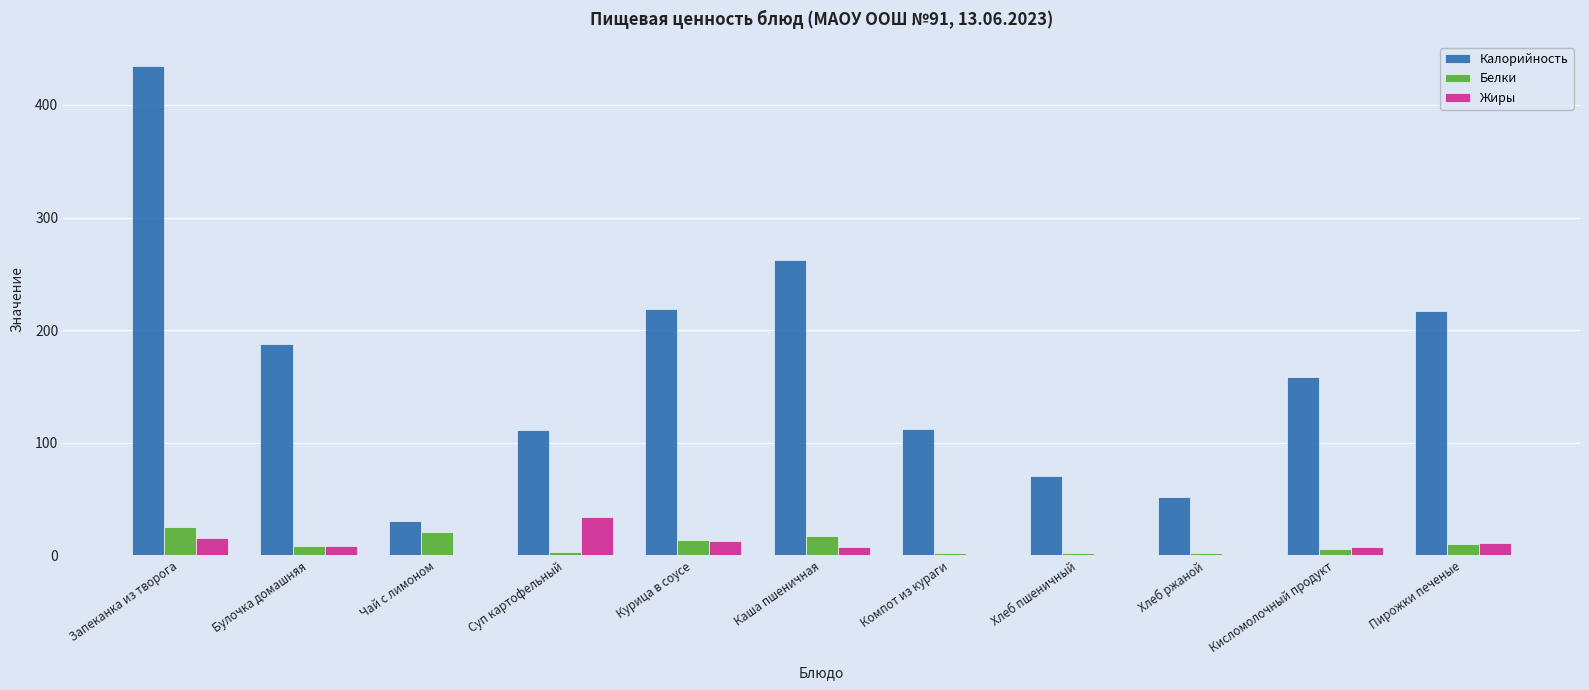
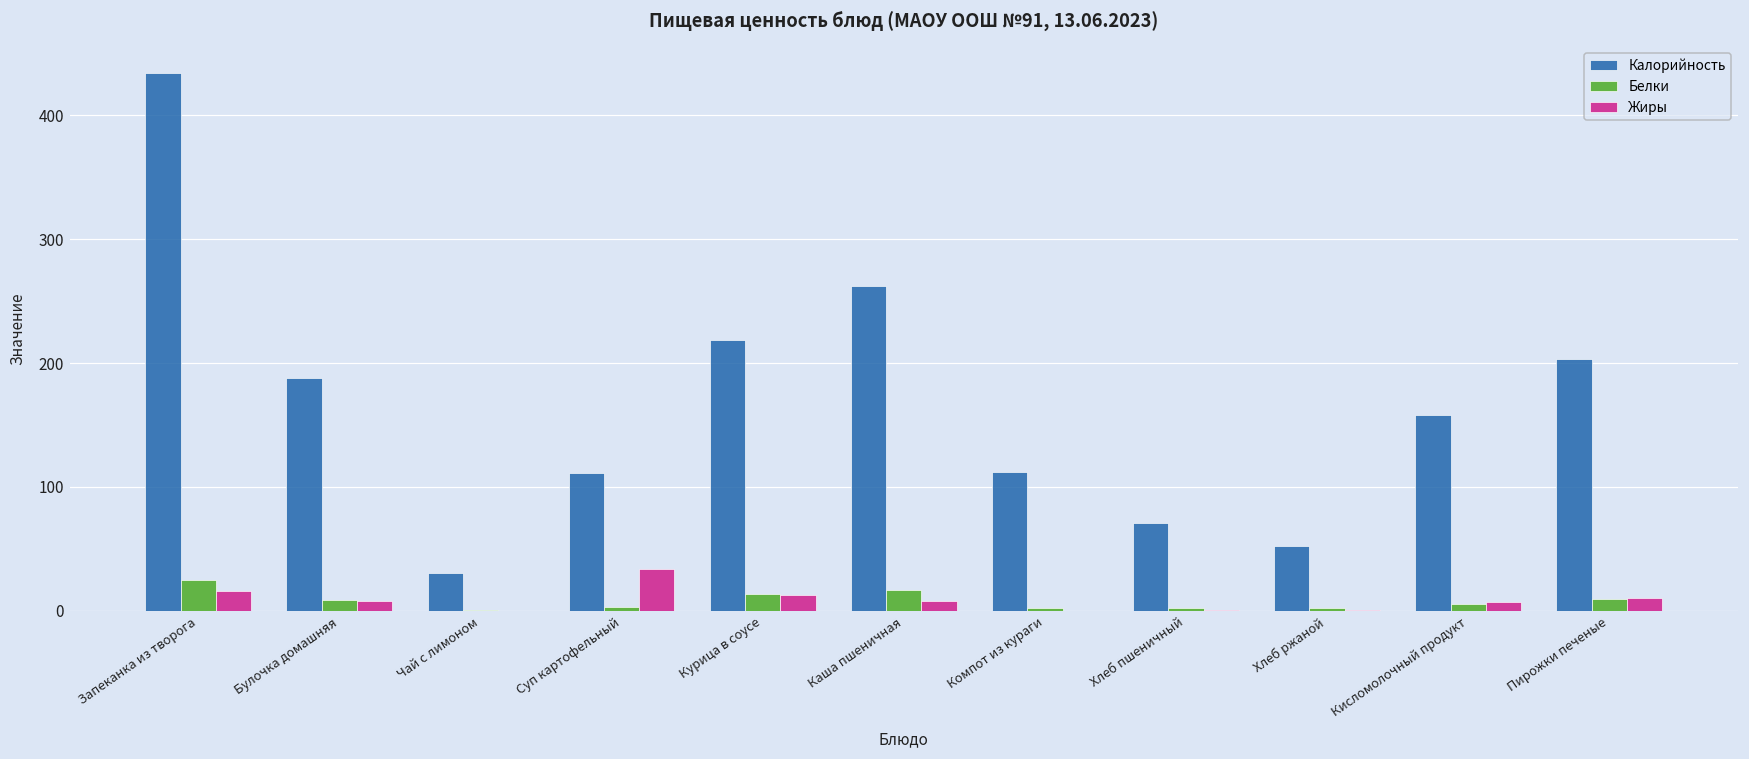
  {
    "Калорийность": {
      "Запеканка из творога": 434,
      "Булочка домашняя": 188,
      "Чай с лимоном": 31,
      "Суп картофельный": 111,
      "Курица в соусе": 218,
      "Каша пшеничная": 262,
      "Компот из кураги": 112,
      "Хлеб пшеничный": 71,
      "Хлеб ржаной": 52,
      "Кисломолочный продукт": 158,
-     "Пирожки печеные": 217
+     "Пирожки печеные": 203
    },
    "Белки": {
      "Запеканка из творога": 25,
      "Булочка домашняя": 8,
-     "Чай с лимоном": 21,
+     "Чай с лимоном": 0,
      "Суп картофельный": 3,
      "Курица в соусе": 13,
      "Каша пшеничная": 17,
      "Хлеб пшеничный": 2,
      "Кисломолочный продукт": 5,
      "Пирожки печеные": 10
    },
    "Жиры": {
      "Запеканка из творога": 16,
      "Булочка домашняя": 8,
      "Чай с лимоном": 0,
      "Суп картофельный": 34,
      "Курица в соусе": 13,
      "Каша пшеничная": 8,
      "Кисломолочный продукт": 7,
      "Пирожки печеные": 11
    }
  }
